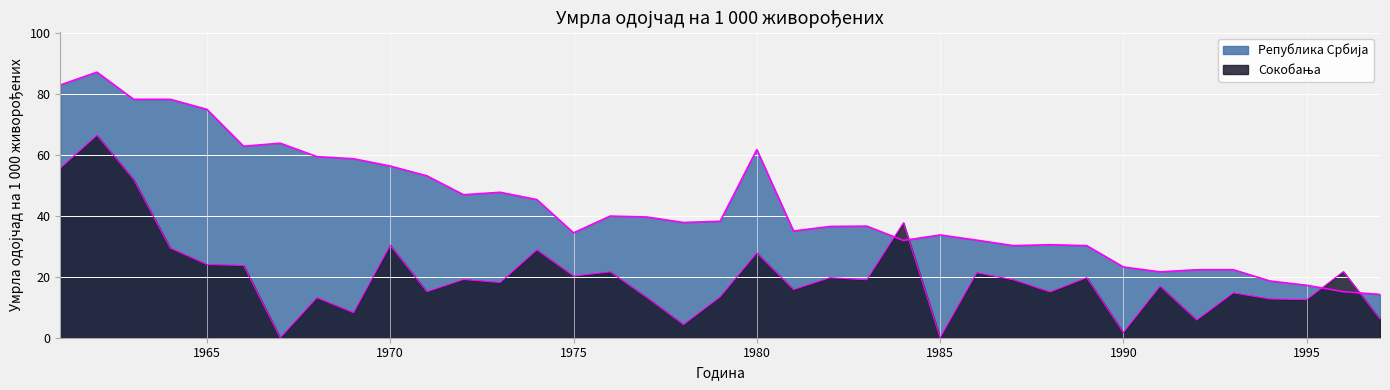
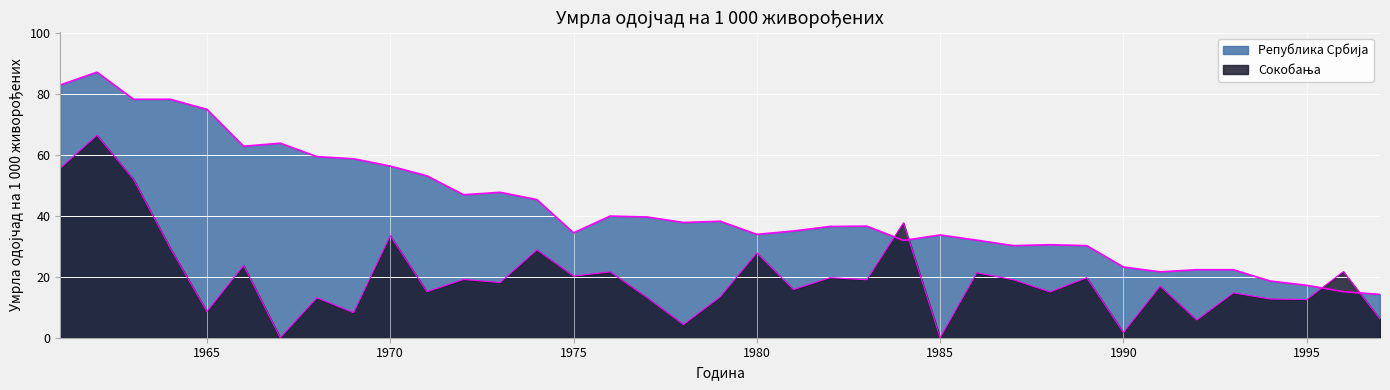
  {
    "Република Србија": {
      "1965": 75,
      "1970": 56,
      "1975": 34,
-     "1980": 62,
+     "1980": 34,
      "1985": 34,
      "1990": 23,
      "1995": 17
    },
    "Сокобања": {
-     "1965": 24,
-     "1970": 30,
+     "1965": 9,
+     "1970": 34,
      "1975": 20,
      "1980": 28,
      "1985": 0,
      "1990": 2,
      "1995": 13
    }
  }
